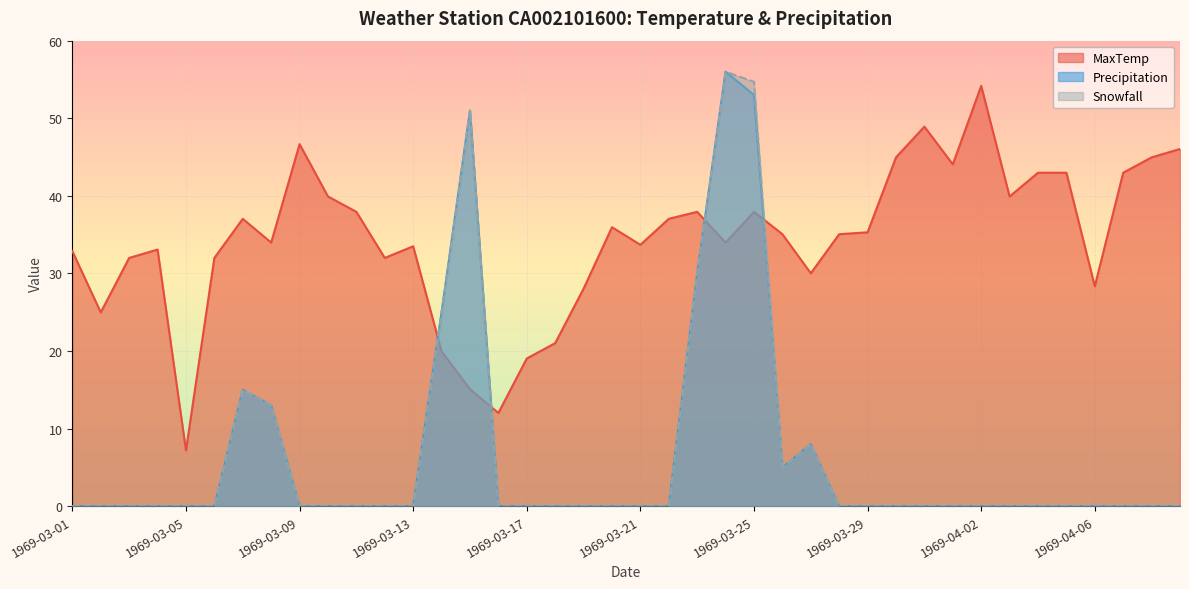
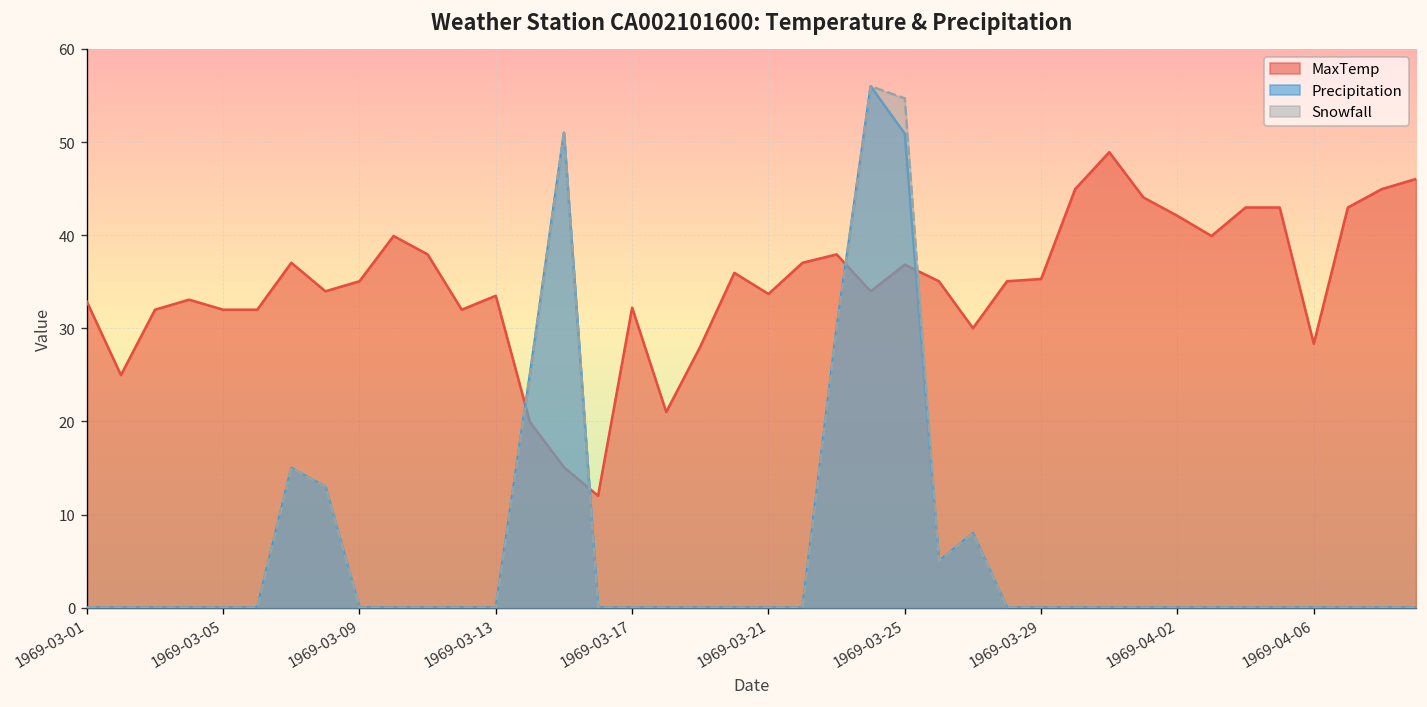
  {
    "MaxTemp": {
      "1969-03-01": 33,
-     "1969-03-05": 7,
-     "1969-03-09": 47,
+     "1969-03-05": 32,
+     "1969-03-09": 35,
      "1969-03-13": 34,
-     "1969-03-17": 19,
+     "1969-03-17": 32,
      "1969-03-21": 34,
-     "1969-03-25": 38,
+     "1969-03-25": 37,
      "1969-03-29": 35,
-     "1969-04-02": 54,
+     "1969-04-02": 42,
      "1969-04-06": 28
    },
    "Precipitation": {
-     "1969-03-25": 53
+     "1969-03-25": 51
    },
    "Snowfall": {
      "1969-03-25": 55
    }
  }
